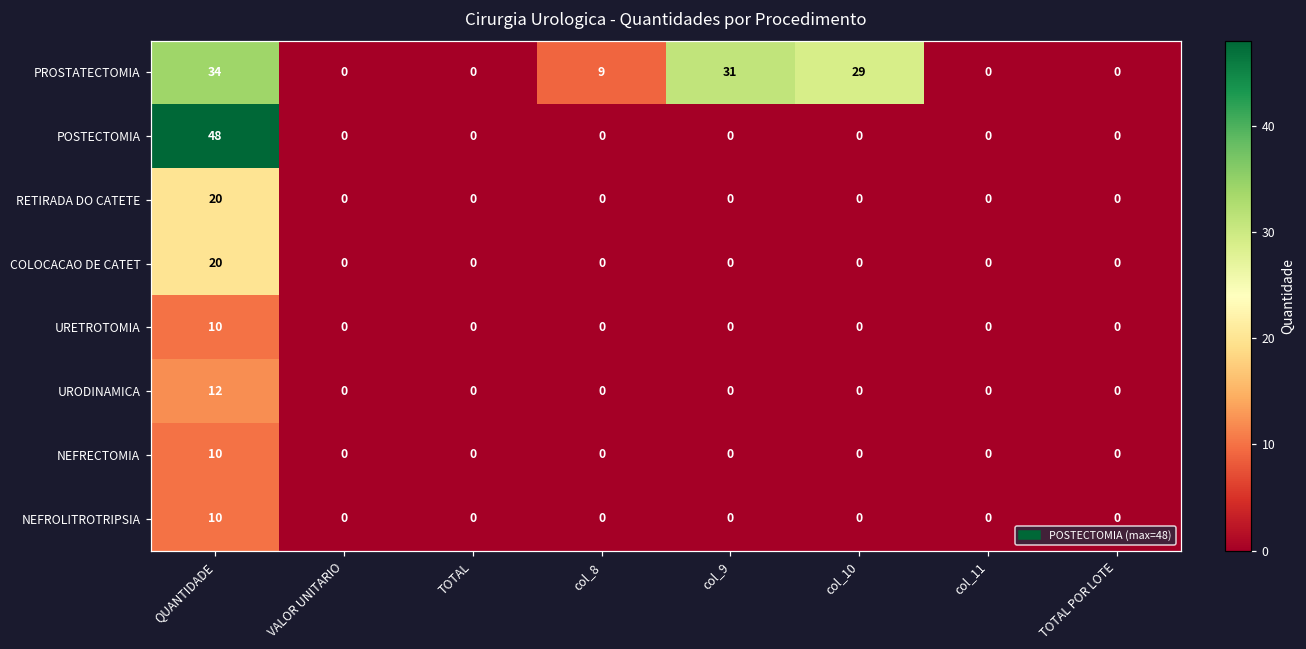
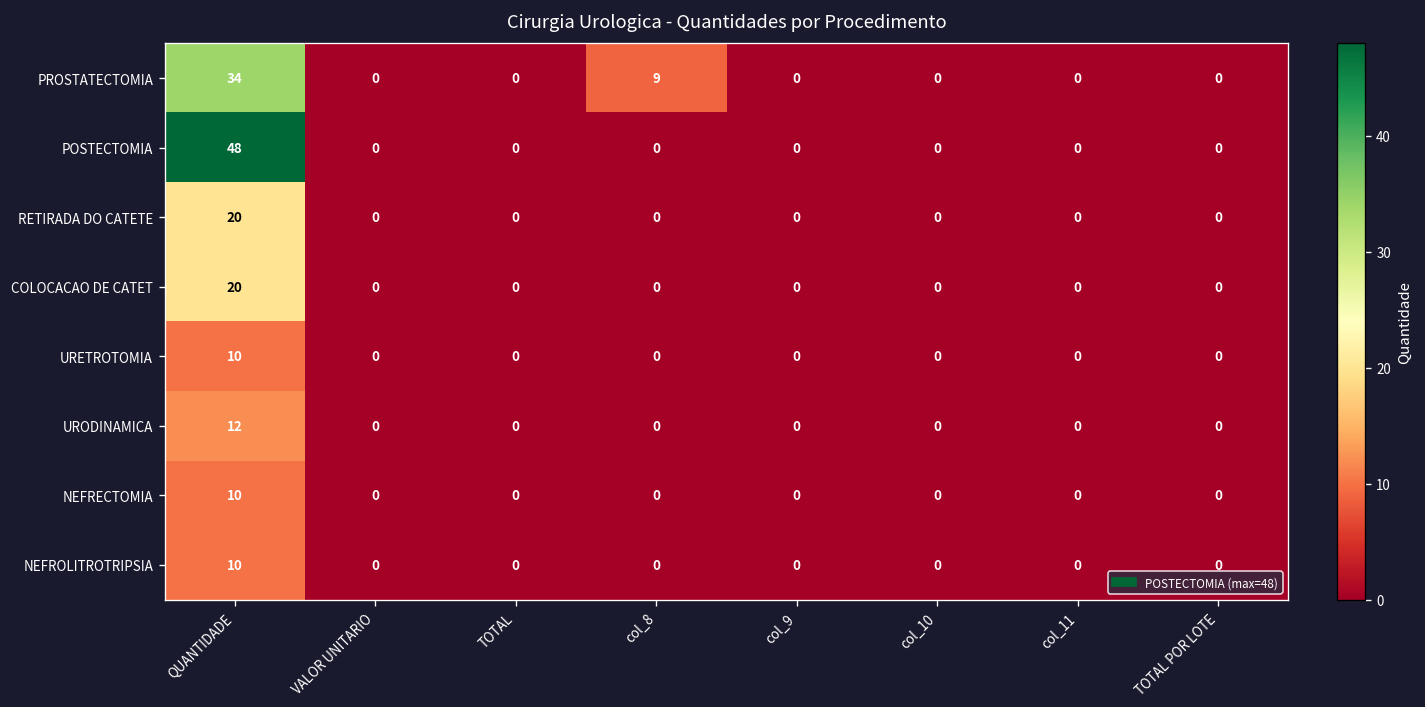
  {
    "PROSTATECTOMIA": {
      "QUANTIDADE": 34,
      "VALOR UNITARIO": 0,
      "TOTAL": 0,
      "col_8": 9,
-     "col_9": 31,
-     "col_10": 29,
+     "col_9": 0,
+     "col_10": 0,
      "col_11": 0,
      "TOTAL POR LOTE": 0
    },
    "POSTECTOMIA": {
      "QUANTIDADE": 48,
      "VALOR UNITARIO": 0,
      "TOTAL": 0,
      "col_8": 0,
      "col_9": 0,
      "col_10": 0,
      "col_11": 0,
      "TOTAL POR LOTE": 0
    },
    "RETIRADA DO CATETE": {
      "QUANTIDADE": 20,
      "VALOR UNITARIO": 0,
      "TOTAL": 0,
      "col_8": 0,
      "col_9": 0,
      "col_10": 0,
      "col_11": 0,
      "TOTAL POR LOTE": 0
    },
    "COLOCACAO DE CATET": {
      "QUANTIDADE": 20,
      "VALOR UNITARIO": 0,
      "TOTAL": 0,
      "col_8": 0,
      "col_9": 0,
      "col_10": 0,
      "col_11": 0,
      "TOTAL POR LOTE": 0
    },
    "URETROTOMIA": {
      "QUANTIDADE": 10,
      "VALOR UNITARIO": 0,
      "TOTAL": 0,
      "col_8": 0,
      "col_9": 0,
      "col_10": 0,
      "col_11": 0,
      "TOTAL POR LOTE": 0
    },
    "URODINAMICA": {
      "QUANTIDADE": 12,
      "VALOR UNITARIO": 0,
      "TOTAL": 0,
      "col_8": 0,
      "col_9": 0,
      "col_10": 0,
      "col_11": 0,
      "TOTAL POR LOTE": 0
    },
    "NEFRECTOMIA": {
      "QUANTIDADE": 10,
      "VALOR UNITARIO": 0,
      "TOTAL": 0,
      "col_8": 0,
      "col_9": 0,
      "col_10": 0,
      "col_11": 0,
      "TOTAL POR LOTE": 0
    },
    "NEFROLITROTRIPSIA": {
      "QUANTIDADE": 10,
      "VALOR UNITARIO": 0,
      "TOTAL": 0,
      "col_8": 0,
      "col_9": 0,
      "col_10": 0,
      "col_11": 0
    }
  }
